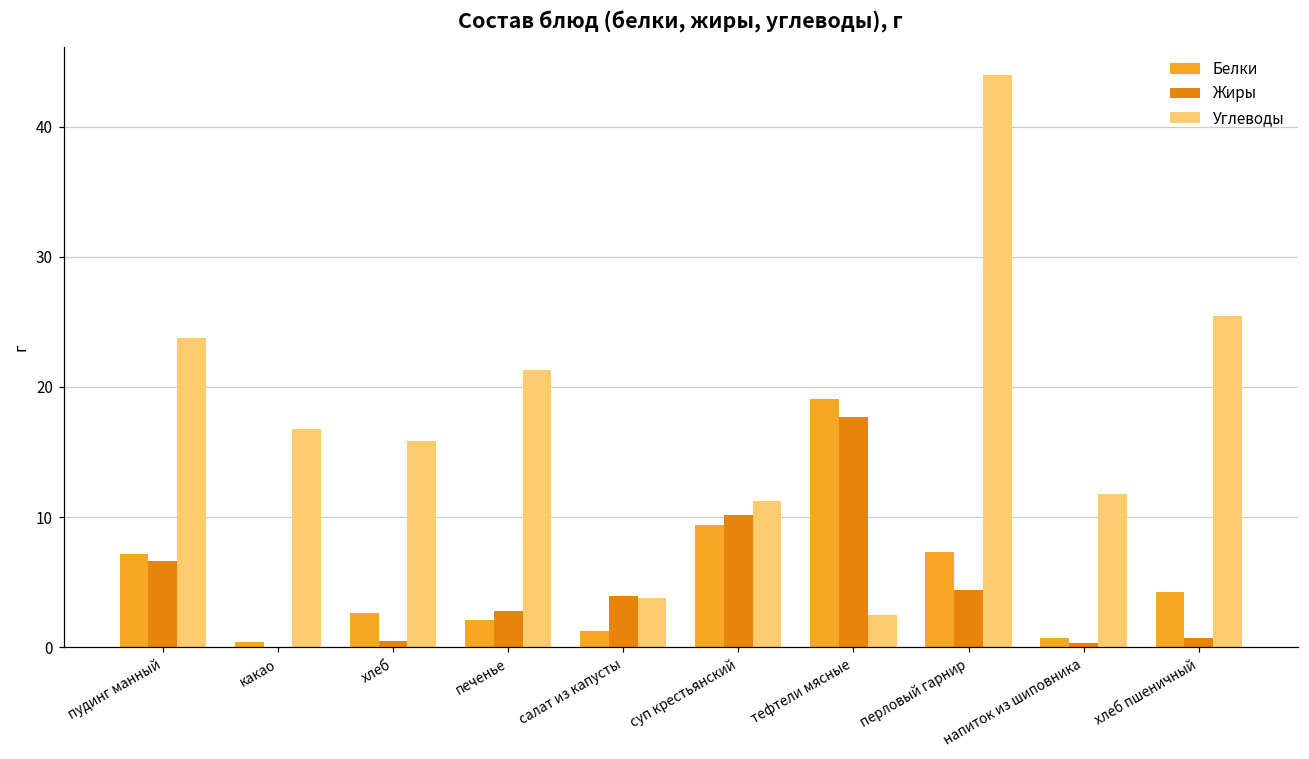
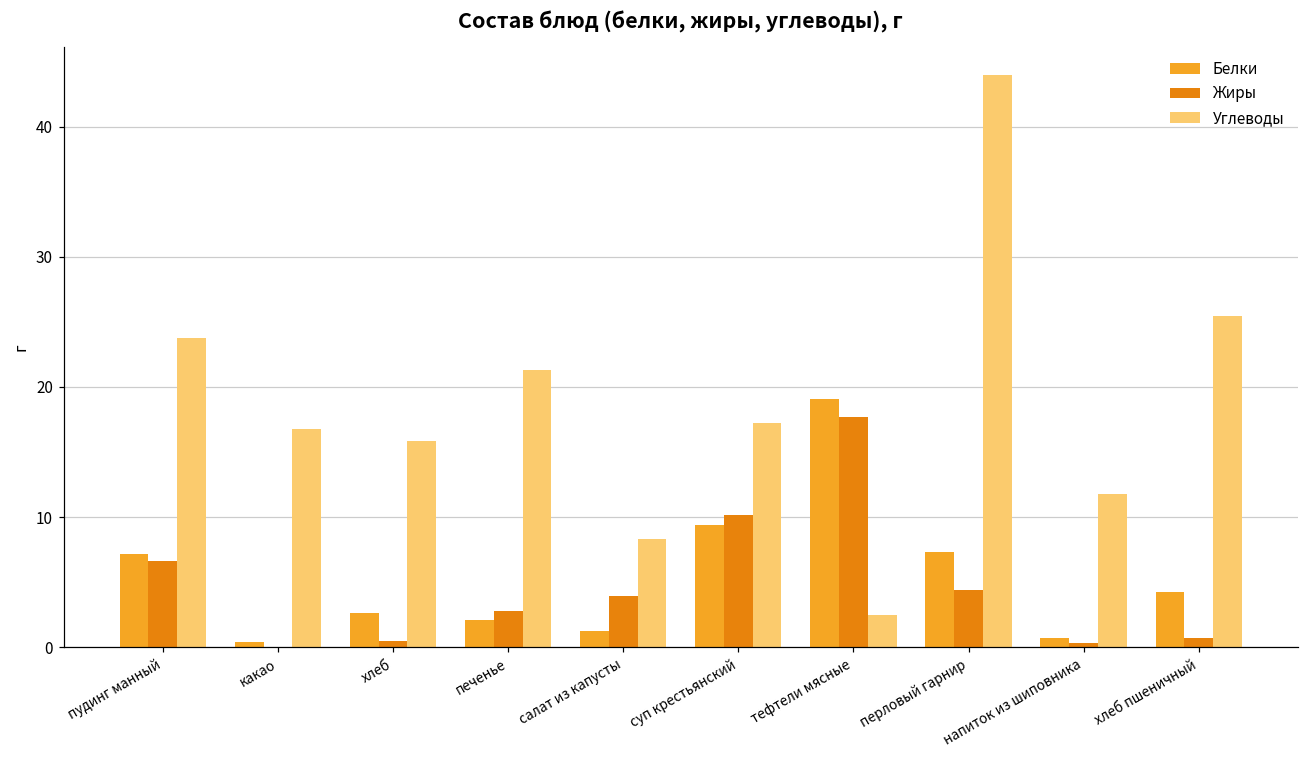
  {
    "Углеводы": {
      "пудинг манный": 23.7,
      "какао": 16.8,
      "хлеб": 15.9,
      "печенье": 21.3,
-     "салат из капусты": 3.8,
-     "суп крестьянский": 11.2,
+     "салат из капусты": 8.3,
+     "суп крестьянский": 17.2,
      "тефтели мясные": 2.5,
      "перловый гарнир": 43.9,
      "напиток из шиповника": 11.8,
      "хлеб пшеничный": 25.5
    }
  }
